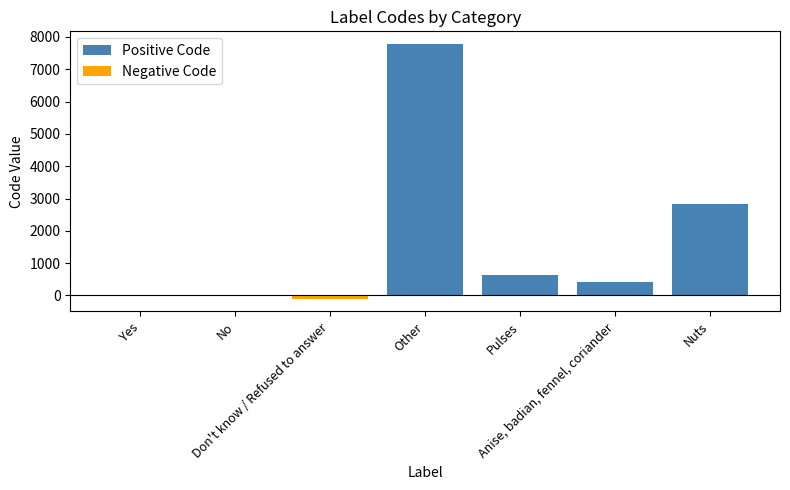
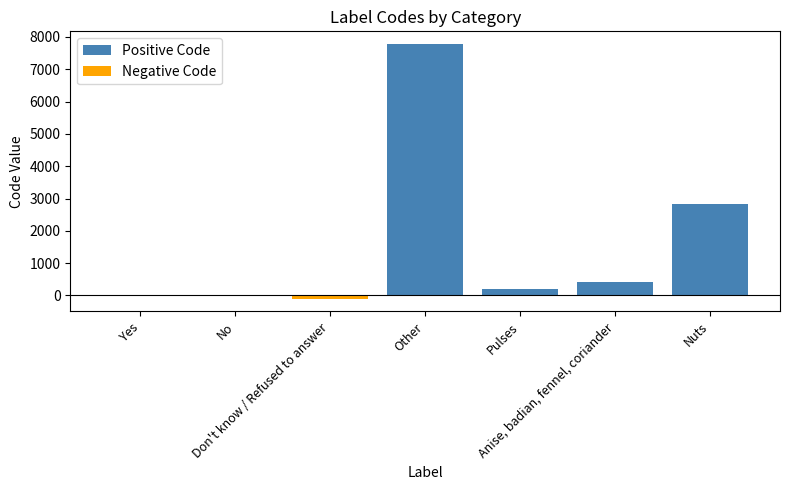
  {
    "Positive Code": {
      "No": 0,
      "Don't know / Refused to answer": 0,
      "Other": 7800,
-     "Pulses": 600,
+     "Pulses": 200,
      "Anise, badian, fennel, coriander": 400,
      "Nuts": 2800
    },
    "Negative Code": {
      "Yes": 0,
      "No": 0,
      "Don't know / Refused to answer": -100,
      "Other": 0,
      "Pulses": 0,
      "Anise, badian, fennel, coriander": 0,
      "Nuts": 0
    }
  }
